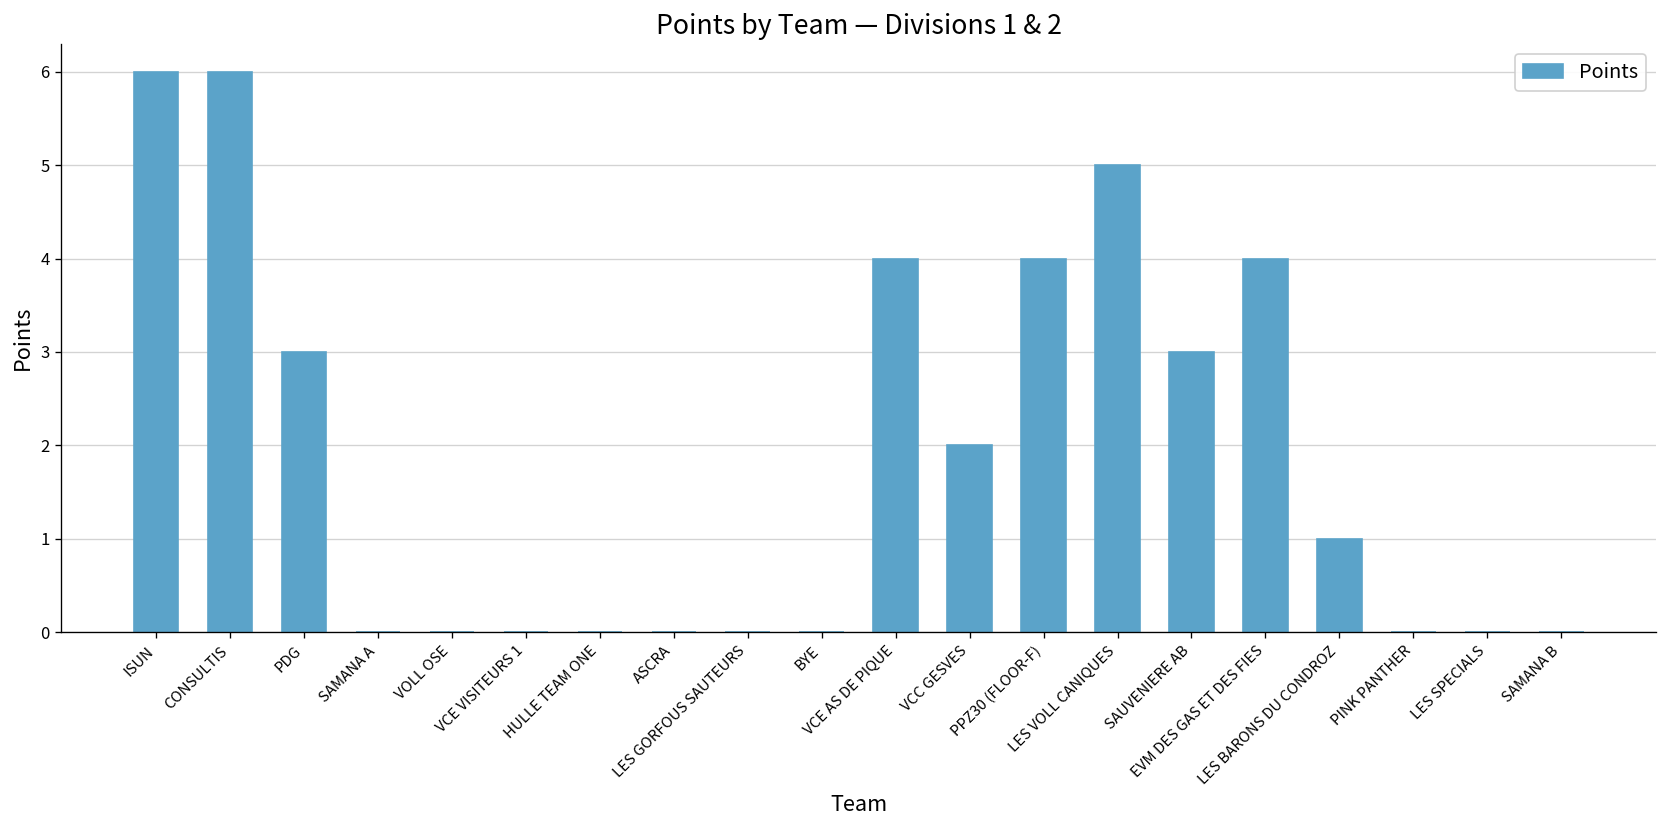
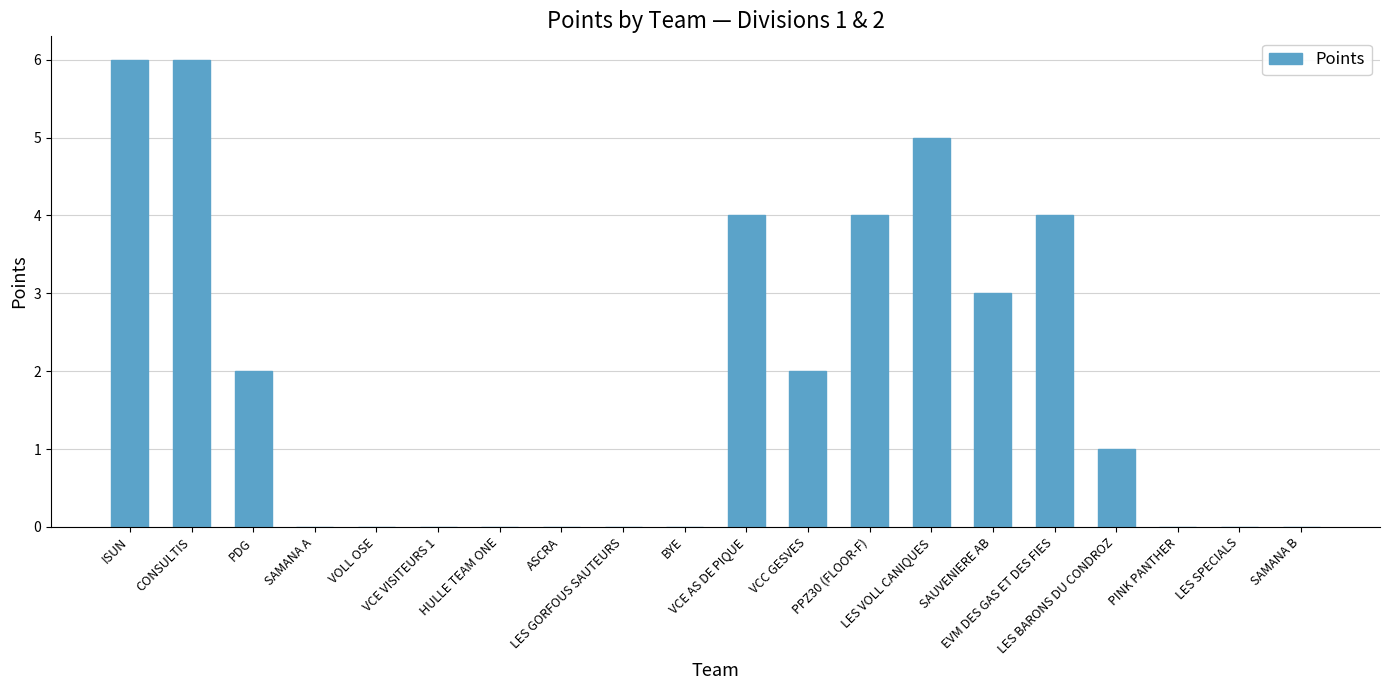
  {
    "ISUN": 6,
    "CONSULTIS": 6,
-   "PDG": 3,
+   "PDG": 2,
    "SAMANA A": 0,
    "VOLL OSE": 0,
    "VCE VISITEURS 1": 0,
    "HULLE TEAM ONE": 0,
    "ASCRA": 0,
    "LES GORFOUS SAUTEURS": 0,
    "BYE": 0,
    "VCE AS DE PIQUE": 4,
    "VCC GESVES": 2,
    "PPZ30 (FLOOR-F)": 4,
    "LES VOLL CANIQUES": 5,
    "SAUVENIERE AB": 3,
    "EVM DES GAS ET DES FIES": 4,
    "LES BARONS DU CONDROZ": 1,
    "PINK PANTHER": 0,
    "LES SPECIALS": 0,
    "SAMANA B": 0
  }
